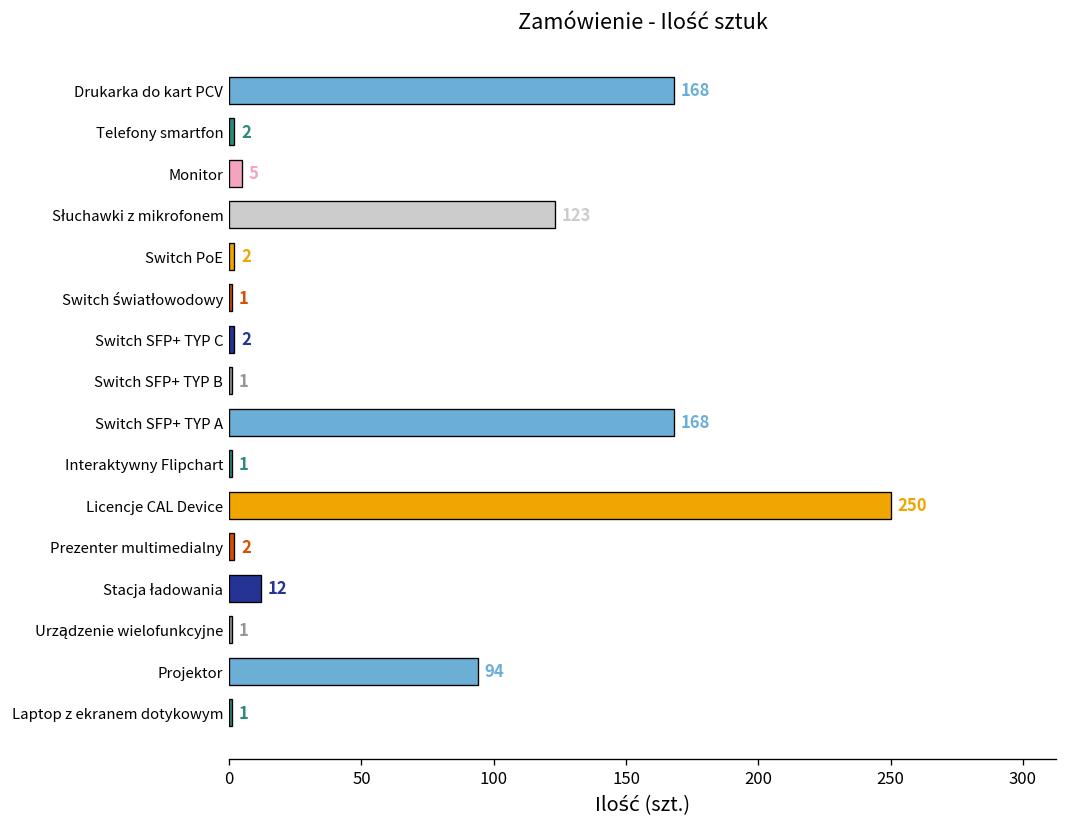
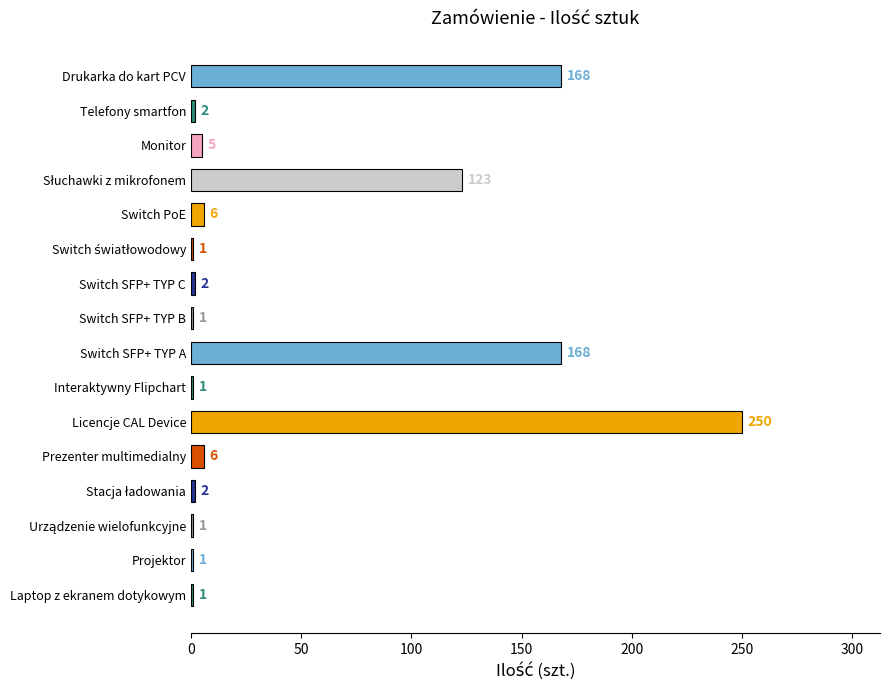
  {
    "Drukarka do kart PCV": 168,
    "Telefony smartfon": 2,
    "Monitor": 5,
    "Słuchawki z mikrofonem": 123,
-   "Switch PoE": 2,
+   "Switch PoE": 6,
    "Switch światłowodowy": 1,
    "Switch SFP+ TYP C": 2,
    "Switch SFP+ TYP B": 1,
    "Switch SFP+ TYP A": 168,
    "Interaktywny Flipchart": 1,
    "Licencje CAL Device": 250,
-   "Prezenter multimedialny": 2,
-   "Stacja ładowania": 12,
+   "Prezenter multimedialny": 6,
+   "Stacja ładowania": 2,
    "Urządzenie wielofunkcyjne": 1,
-   "Projektor": 94,
+   "Projektor": 1,
    "Laptop z ekranem dotykowym": 1
  }
